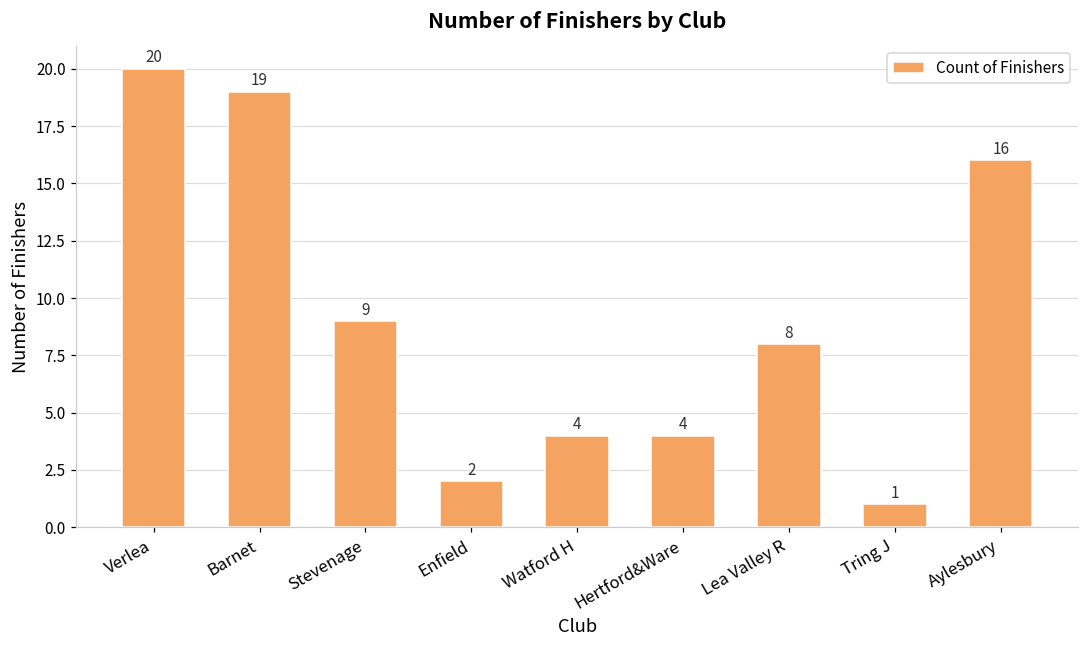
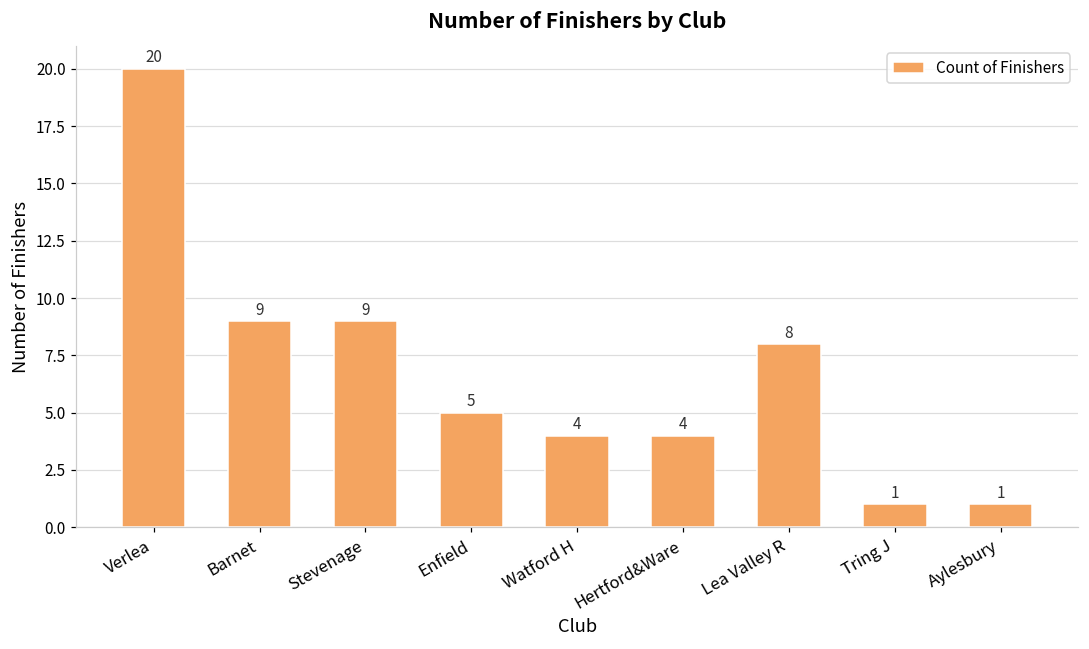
  {
    "Verlea": 20,
-   "Barnet": 19,
+   "Barnet": 9,
    "Stevenage": 9,
-   "Enfield": 2,
+   "Enfield": 5,
    "Watford H": 4,
    "Hertford&Ware": 4,
    "Lea Valley R": 8,
    "Tring J": 1,
-   "Aylesbury": 16
+   "Aylesbury": 1
  }
